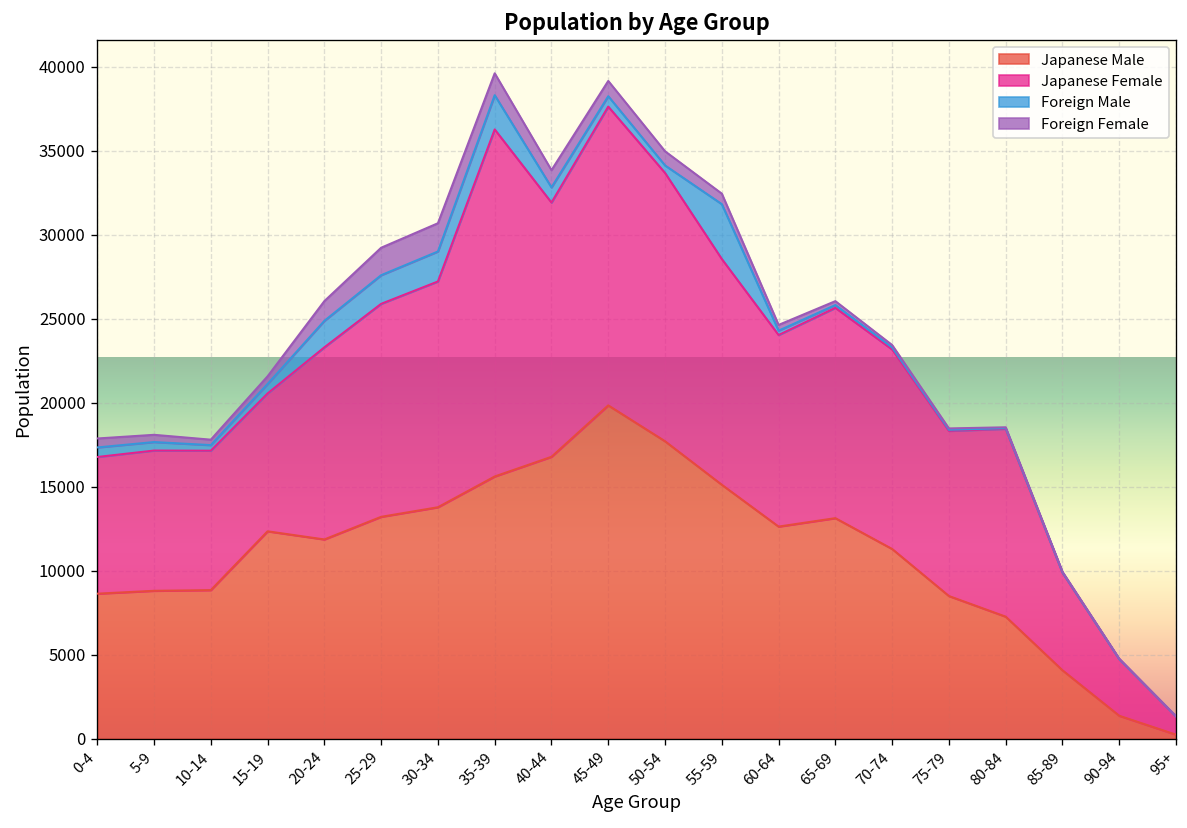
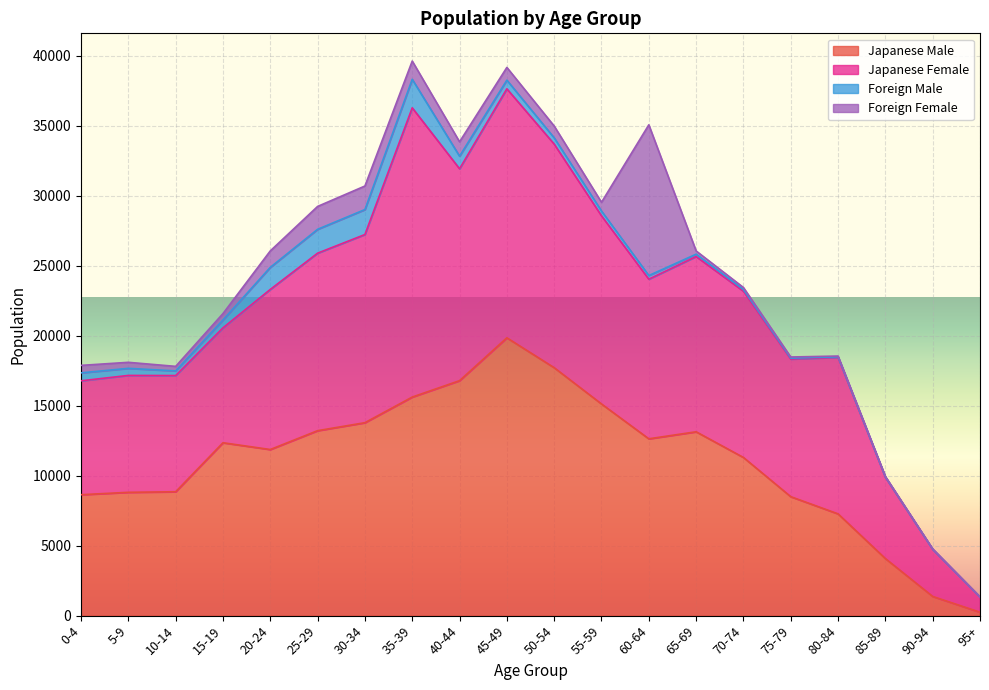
  {
    "Japanese Male": {
      "0-4": 8600,
      "5-9": 8800,
      "10-14": 8800,
      "15-19": 12400,
      "20-24": 11900,
      "25-29": 13200,
      "30-34": 13800,
      "35-39": 15600,
      "40-44": 16800,
      "45-49": 19800,
      "50-54": 17700,
      "55-59": 15100,
      "60-64": 12600,
      "65-69": 13100,
      "70-74": 11300,
      "75-79": 8500,
      "80-84": 7300,
      "85-89": 4100,
      "90-94": 1400,
      "95+": 200
    },
    "Japanese Female": {
      "0-4": 8100,
      "5-9": 8300,
      "10-14": 8300,
      "15-19": 8200,
      "20-24": 11400,
      "25-29": 12700,
      "30-34": 13400,
      "35-39": 20700,
      "40-44": 15100,
      "45-49": 17800,
      "50-54": 16000,
      "55-59": 13400,
      "60-64": 11400
    },
    "Foreign Male": {
      "0-4": 600,
      "5-9": 500,
      "10-14": 300,
      "15-19": 600,
      "20-24": 1600,
      "25-29": 1700,
      "30-34": 1800,
      "35-39": 2000,
      "40-44": 900,
      "45-49": 600,
      "50-54": 400,
-     "55-59": 3300,
+     "55-59": 300,
      "60-64": 300
    },
    "Foreign Female": {
      "0-4": 500,
      "5-9": 400,
      "10-14": 300,
      "15-19": 500,
      "20-24": 1200,
      "25-29": 1600,
      "30-34": 1700,
      "35-39": 1300,
      "40-44": 1000,
      "45-49": 900,
      "50-54": 800,
      "55-59": 600,
-     "60-64": 300,
+     "60-64": 10800,
      "65-69": 200
    }
  }
